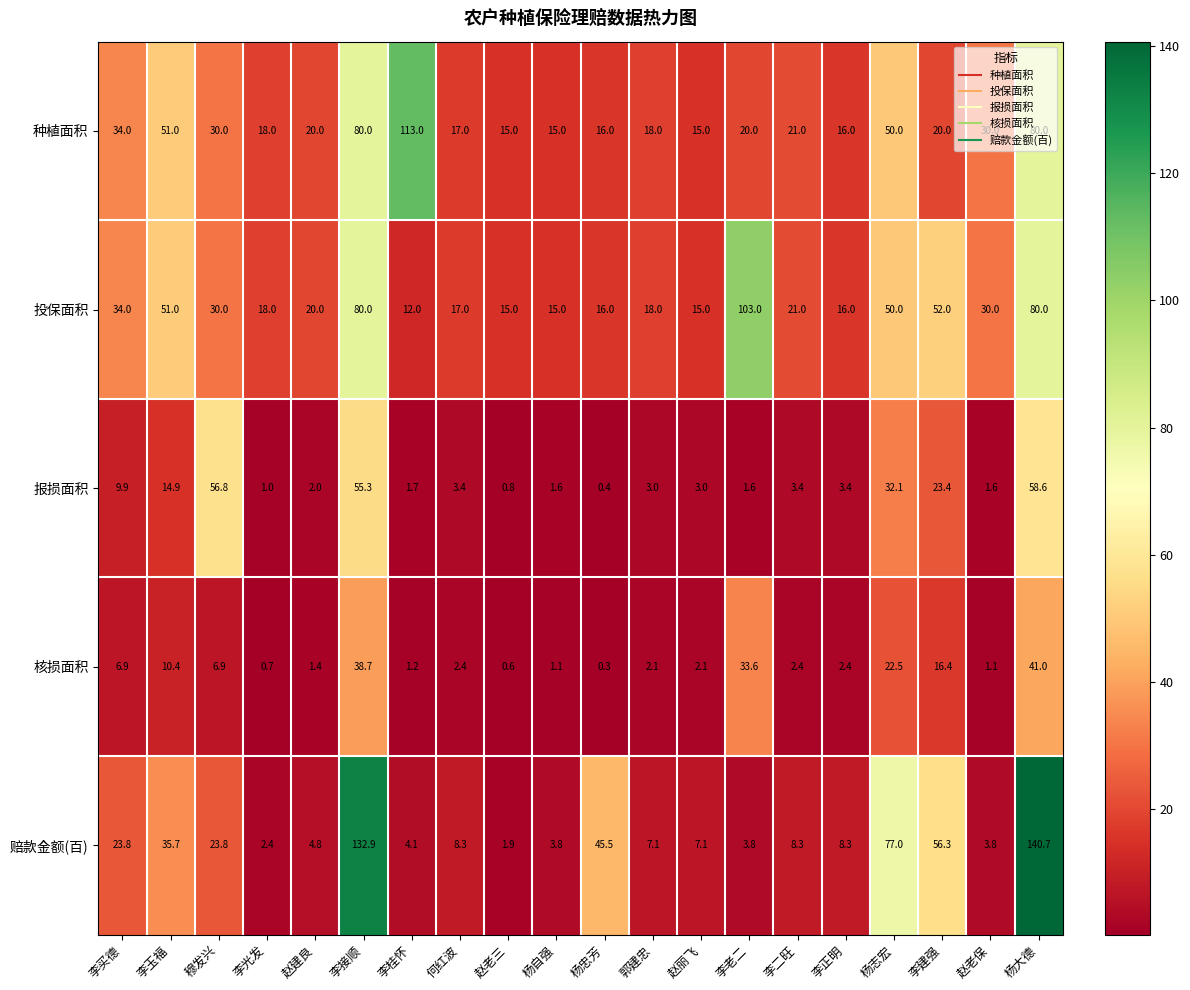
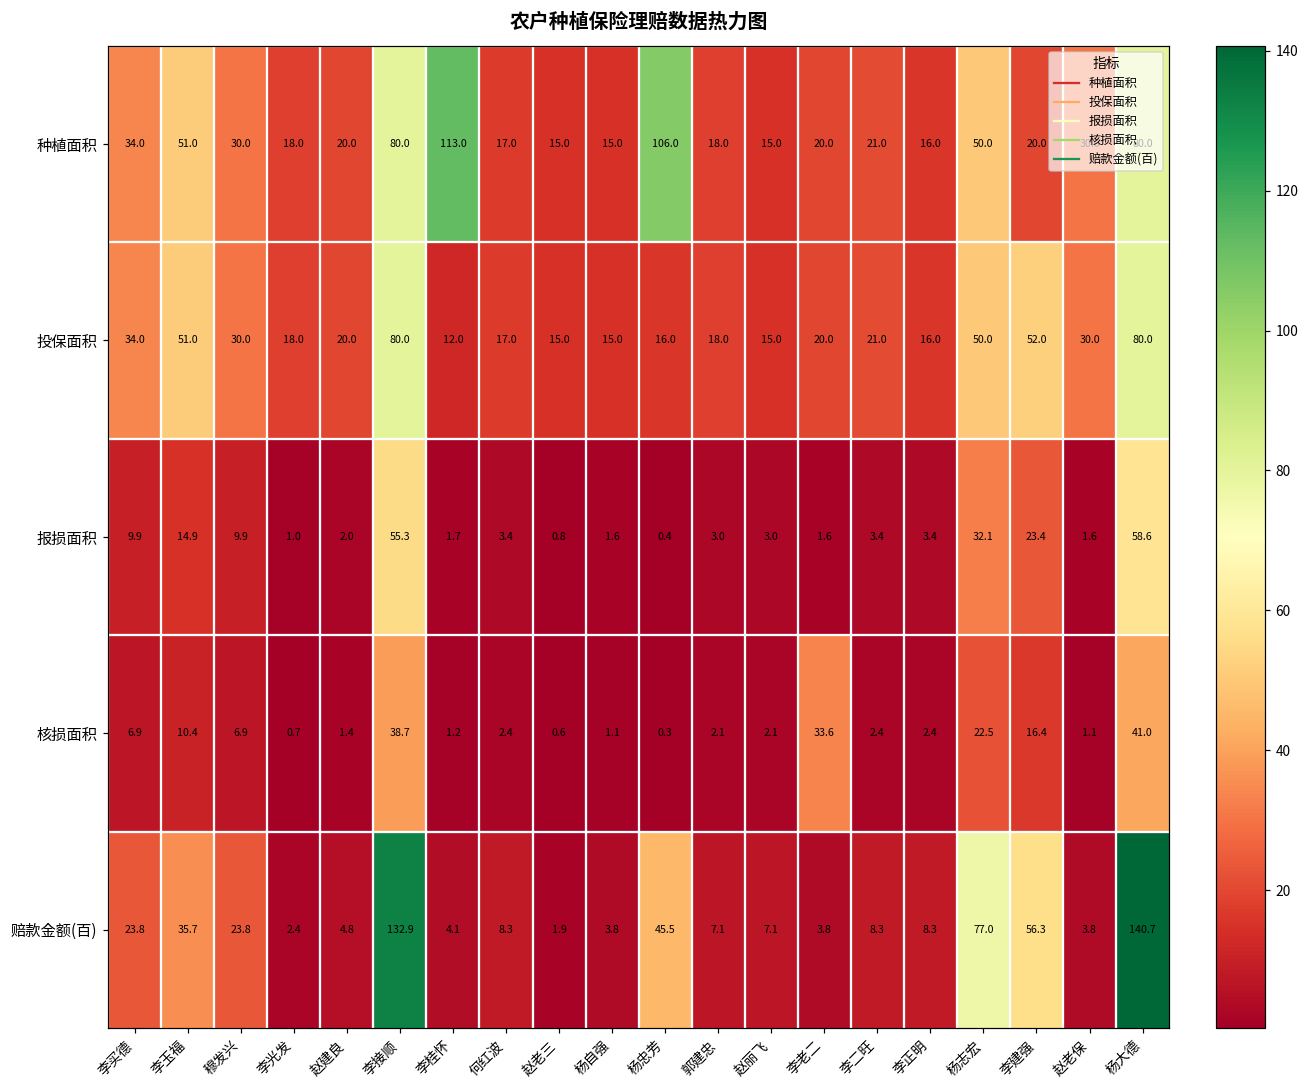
  {
    "种植面积": {
      "李买德": 34.0,
      "李玉福": 51.0,
      "穆发兴": 30.0,
      "李光发": 18.0,
      "赵建良": 20.0,
      "李接顺": 80.0,
      "李桂怀": 113.0,
      "何红波": 17.0,
      "赵老三": 15.0,
      "杨自强": 15.0,
-     "杨忠芳": 16.0,
+     "杨忠芳": 106.0,
      "郭建忠": 18.0,
      "赵丽飞": 15.0,
      "李老二": 20.0,
      "李二旺": 21.0,
      "李正明": 16.0,
      "杨志宏": 50.0,
      "李建强": 20.0
    },
    "投保面积": {
      "李买德": 34.0,
      "李玉福": 51.0,
      "穆发兴": 30.0,
      "李光发": 18.0,
      "赵建良": 20.0,
      "李接顺": 80.0,
      "李桂怀": 12.0,
      "何红波": 17.0,
      "赵老三": 15.0,
      "杨自强": 15.0,
      "杨忠芳": 16.0,
      "郭建忠": 18.0,
      "赵丽飞": 15.0,
-     "李老二": 103.0,
+     "李老二": 20.0,
      "李二旺": 21.0,
      "李正明": 16.0,
      "杨志宏": 50.0,
      "李建强": 52.0,
      "赵老保": 30.0,
      "杨大德": 80.0
    },
    "报损面积": {
      "李买德": 9.9,
      "李玉福": 14.9,
-     "穆发兴": 56.8,
+     "穆发兴": 9.9,
      "李光发": 1.0,
      "赵建良": 2.0,
      "李接顺": 55.3,
      "李桂怀": 1.7,
      "何红波": 3.4,
      "赵老三": 0.8,
      "杨自强": 1.6,
      "杨忠芳": 0.4,
      "郭建忠": 3.0,
      "赵丽飞": 3.0,
      "李老二": 1.6,
      "李二旺": 3.4,
      "李正明": 3.4,
      "杨志宏": 32.1,
      "李建强": 23.4,
      "赵老保": 1.6,
      "杨大德": 58.6
    },
    "核损面积": {
      "李买德": 6.9,
      "李玉福": 10.4,
      "穆发兴": 6.9,
      "李光发": 0.7,
      "赵建良": 1.4,
      "李接顺": 38.7,
      "李桂怀": 1.2,
      "何红波": 2.4,
      "赵老三": 0.6,
      "杨自强": 1.1,
      "杨忠芳": 0.3,
      "郭建忠": 2.1,
      "赵丽飞": 2.1,
      "李老二": 33.6,
      "李二旺": 2.4,
      "李正明": 2.4,
      "杨志宏": 22.5,
      "李建强": 16.4,
      "赵老保": 1.1,
      "杨大德": 41.0
    },
    "赔款金额(百)": {
      "李买德": 23.8,
      "李玉福": 35.7,
      "穆发兴": 23.8,
      "李光发": 2.4,
      "赵建良": 4.8,
      "李接顺": 132.9,
      "李桂怀": 4.1,
      "何红波": 8.3,
      "赵老三": 1.9,
      "杨自强": 3.8,
      "杨忠芳": 45.5,
      "郭建忠": 7.1,
      "赵丽飞": 7.1,
      "李老二": 3.8,
      "李二旺": 8.3,
      "李正明": 8.3,
      "杨志宏": 77.0,
      "李建强": 56.3,
      "赵老保": 3.8,
      "杨大德": 140.7
    }
  }
